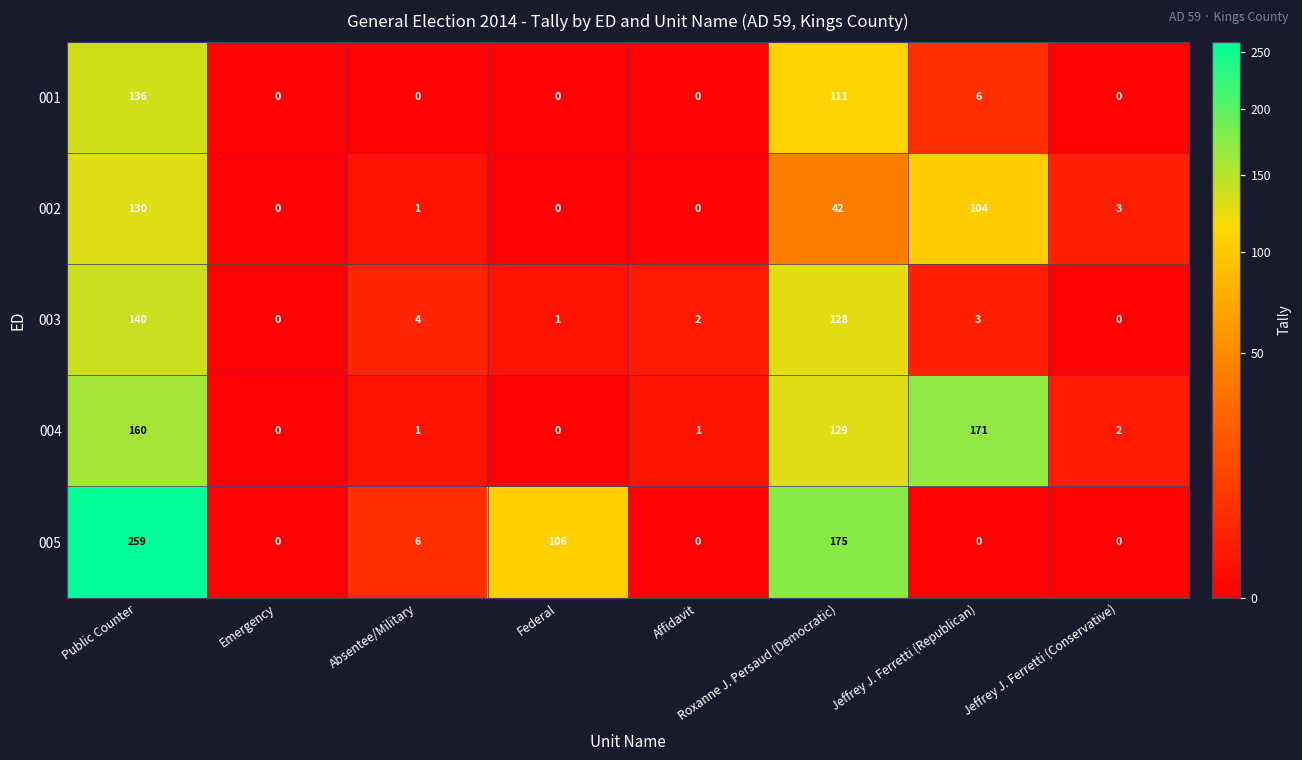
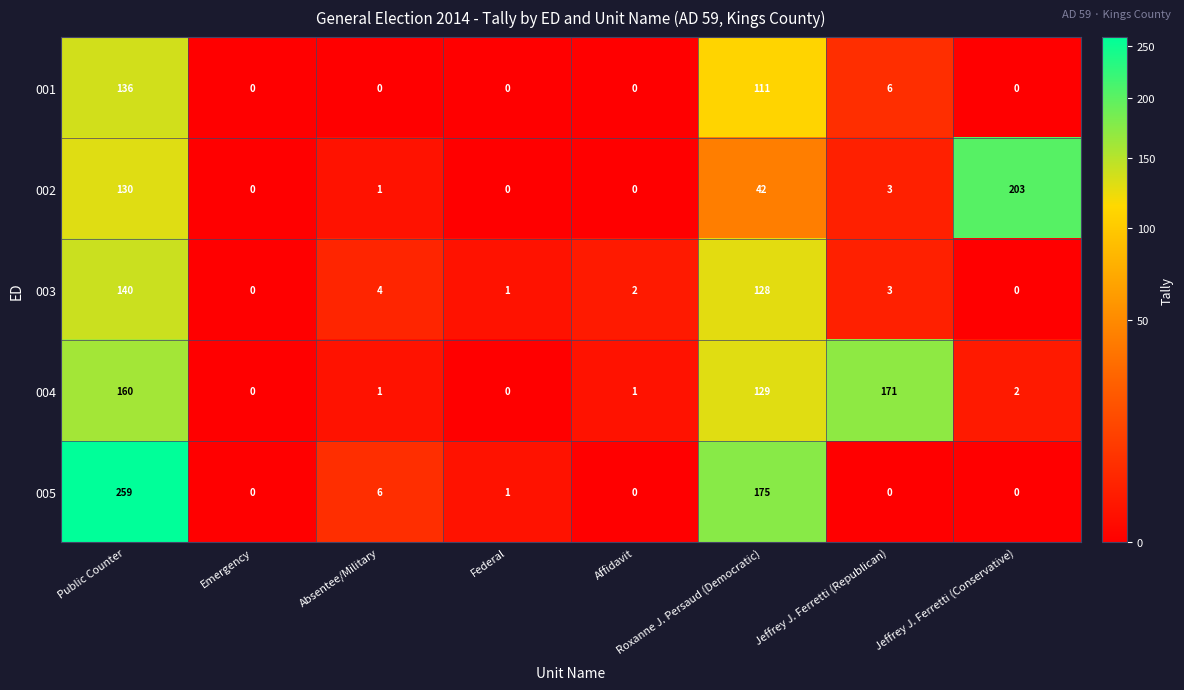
  {
    "001": {
      "Public Counter": 136,
      "Emergency": 0,
      "Absentee/Military": 0,
      "Federal": 0,
      "Affidavit": 0,
      "Roxanne J. Persaud (Democratic)": 111,
      "Jeffrey J. Ferretti (Republican)": 6,
      "Jeffrey J. Ferretti (Conservative)": 0
    },
    "002": {
      "Public Counter": 130,
      "Emergency": 0,
      "Absentee/Military": 1,
      "Federal": 0,
      "Affidavit": 0,
      "Roxanne J. Persaud (Democratic)": 42,
-     "Jeffrey J. Ferretti (Republican)": 104,
-     "Jeffrey J. Ferretti (Conservative)": 3
+     "Jeffrey J. Ferretti (Republican)": 3,
+     "Jeffrey J. Ferretti (Conservative)": 203
    },
    "003": {
      "Public Counter": 140,
      "Emergency": 0,
      "Absentee/Military": 4,
      "Federal": 1,
      "Affidavit": 2,
      "Roxanne J. Persaud (Democratic)": 128,
      "Jeffrey J. Ferretti (Republican)": 3,
      "Jeffrey J. Ferretti (Conservative)": 0
    },
    "004": {
      "Public Counter": 160,
      "Emergency": 0,
      "Absentee/Military": 1,
      "Federal": 0,
      "Affidavit": 1,
      "Roxanne J. Persaud (Democratic)": 129,
      "Jeffrey J. Ferretti (Republican)": 171,
      "Jeffrey J. Ferretti (Conservative)": 2
    },
    "005": {
      "Public Counter": 259,
      "Emergency": 0,
      "Absentee/Military": 6,
-     "Federal": 106,
+     "Federal": 1,
      "Affidavit": 0,
      "Roxanne J. Persaud (Democratic)": 175,
      "Jeffrey J. Ferretti (Republican)": 0,
      "Jeffrey J. Ferretti (Conservative)": 0
    }
  }
